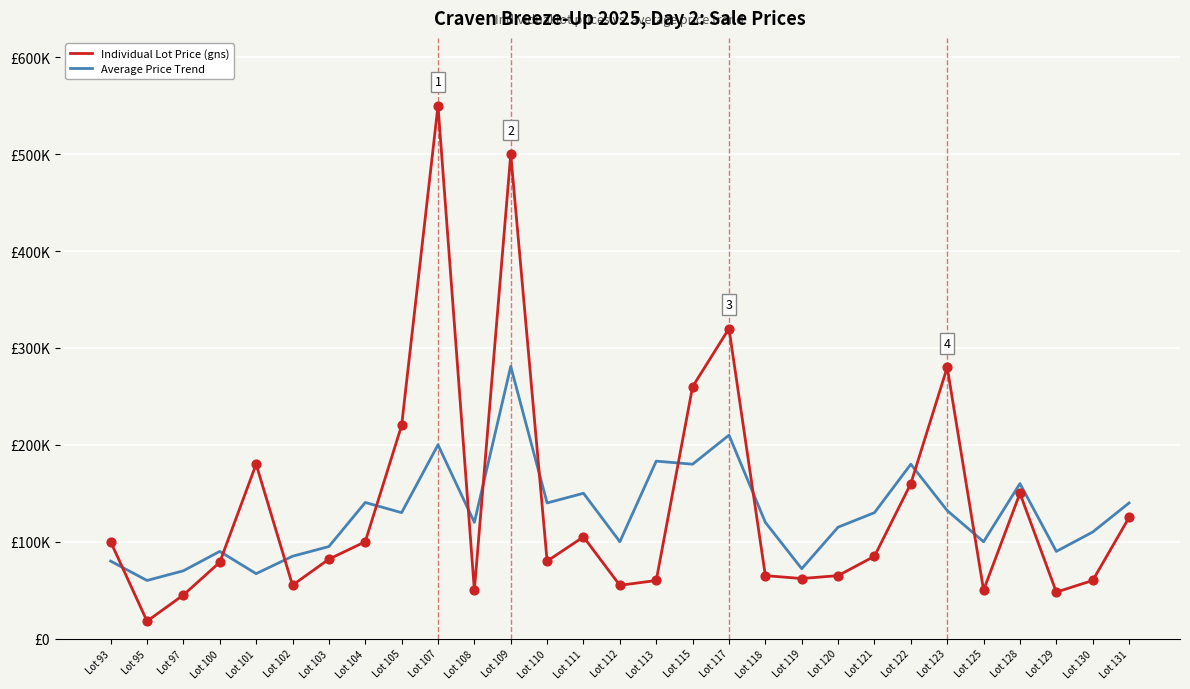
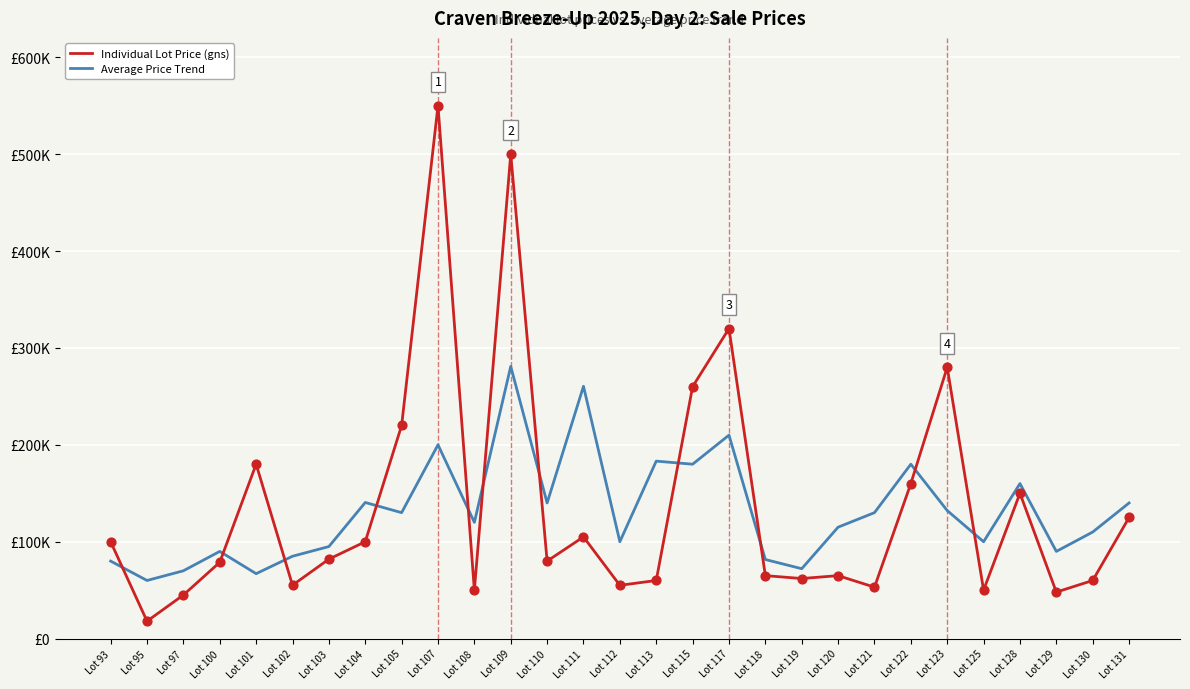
  {
    "Individual Lot Price (gns)": {
      "Lot 93": "£100000",
      "Lot 95": "£20000",
      "Lot 97": "£50000",
      "Lot 100": "£80000",
      "Lot 101": "£180000",
      "Lot 102": "£60000",
      "Lot 103": "£80000",
      "Lot 104": "£100000",
      "Lot 105": "£220000",
      "Lot 108": "£50000",
      "Lot 110": "£80000",
      "Lot 111": "£110000",
      "Lot 112": "£60000",
      "Lot 113": "£60000",
      "Lot 115": "£260000",
      "Lot 118": "£70000",
      "Lot 119": "£60000",
      "Lot 120": "£70000",
-     "Lot 121": "£90000",
+     "Lot 121": "£50000",
      "Lot 122": "£160000",
      "Lot 125": "£50000",
      "Lot 128": "£150000",
      "Lot 129": "£50000",
      "Lot 130": "£60000",
      "Lot 131": "£130000"
    },
    "Average Price Trend": {
      "Lot 93": "£80000",
      "Lot 95": "£60000",
      "Lot 97": "£70000",
      "Lot 100": "£90000",
      "Lot 101": "£70000",
      "Lot 102": "£90000",
      "Lot 103": "£100000",
      "Lot 104": "£140000",
      "Lot 105": "£130000",
      "Lot 107": "£200000",
      "Lot 108": "£120000",
      "Lot 109": "£280000",
      "Lot 110": "£140000",
-     "Lot 111": "£150000",
+     "Lot 111": "£260000",
      "Lot 112": "£100000",
      "Lot 113": "£180000",
      "Lot 115": "£180000",
      "Lot 117": "£210000",
-     "Lot 118": "£120000",
+     "Lot 118": "£80000",
      "Lot 119": "£70000",
      "Lot 120": "£120000",
      "Lot 121": "£130000",
      "Lot 122": "£180000",
      "Lot 123": "£130000",
      "Lot 125": "£100000",
      "Lot 128": "£160000",
      "Lot 129": "£90000",
      "Lot 130": "£110000",
      "Lot 131": "£140000"
    }
  }
